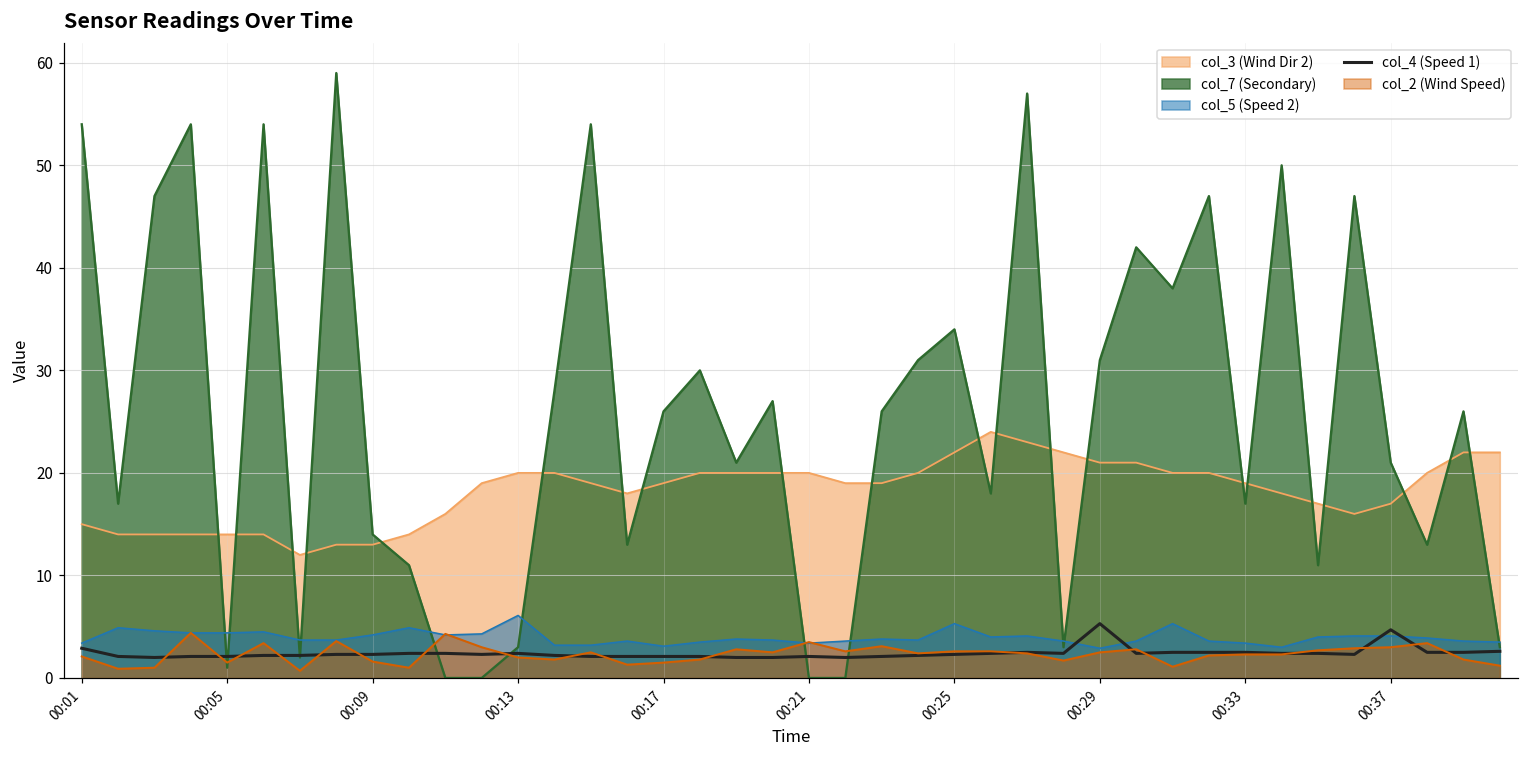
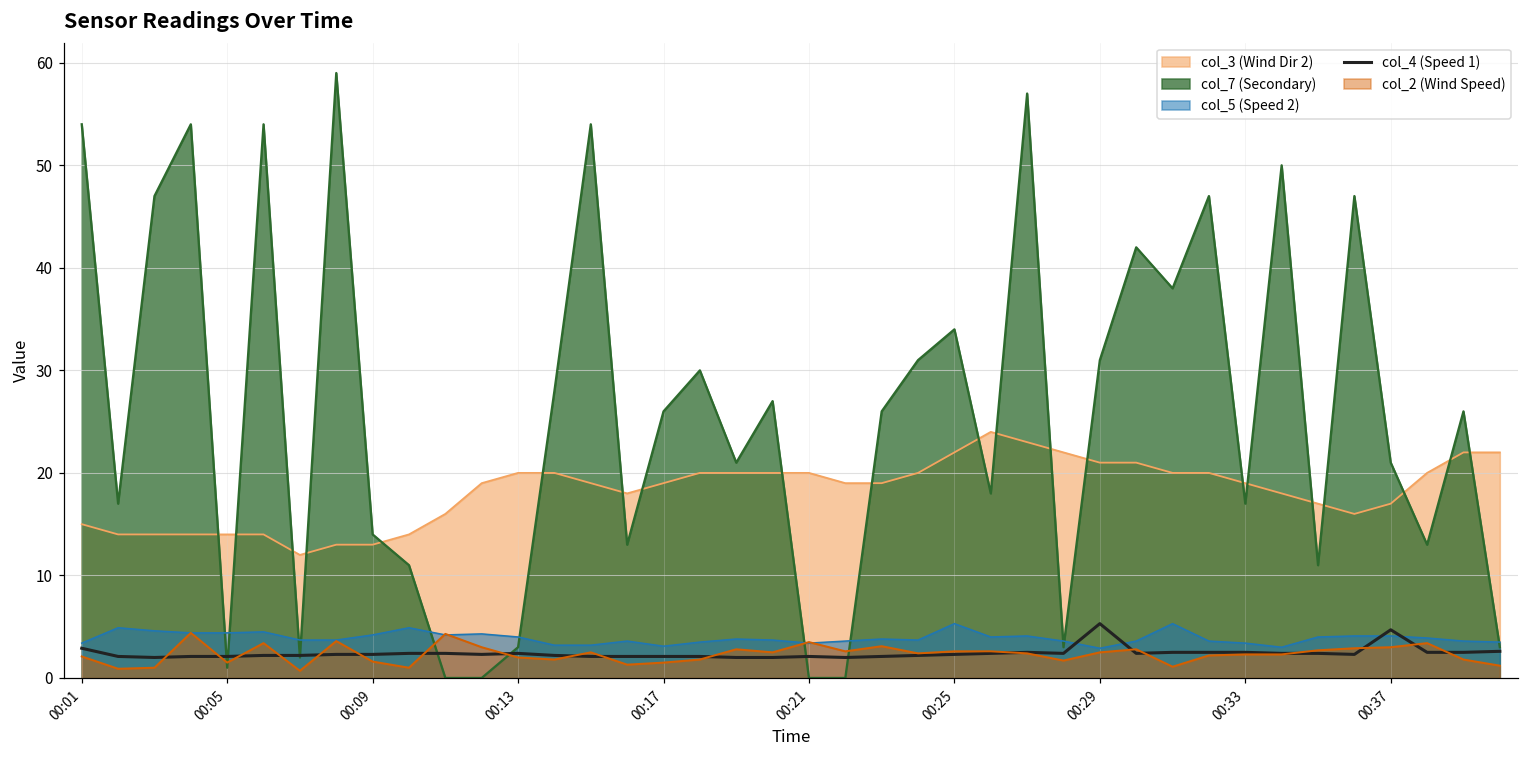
  {
    "col_7 (Secondary)": {
      "00:01": 54,
      "00:05": 1,
      "00:09": 14,
      "00:13": 3,
      "00:17": 26,
      "00:21": 0,
      "00:25": 34,
      "00:29": 31,
      "00:33": 17,
      "00:37": 21
    },
    "col_5 (Speed 2)": {
      "00:01": 3,
      "00:05": 4,
      "00:09": 4,
-     "00:13": 6,
+     "00:13": 4,
      "00:17": 3,
      "00:25": 5,
      "00:29": 3,
      "00:33": 3,
      "00:37": 4
    },
    "col_4 (Speed 1)": {
      "00:01": 3,
      "00:05": 2,
      "00:09": 2,
      "00:13": 2,
      "00:17": 2,
      "00:21": 2,
      "00:25": 2,
      "00:29": 5,
      "00:37": 5
    }
  }
